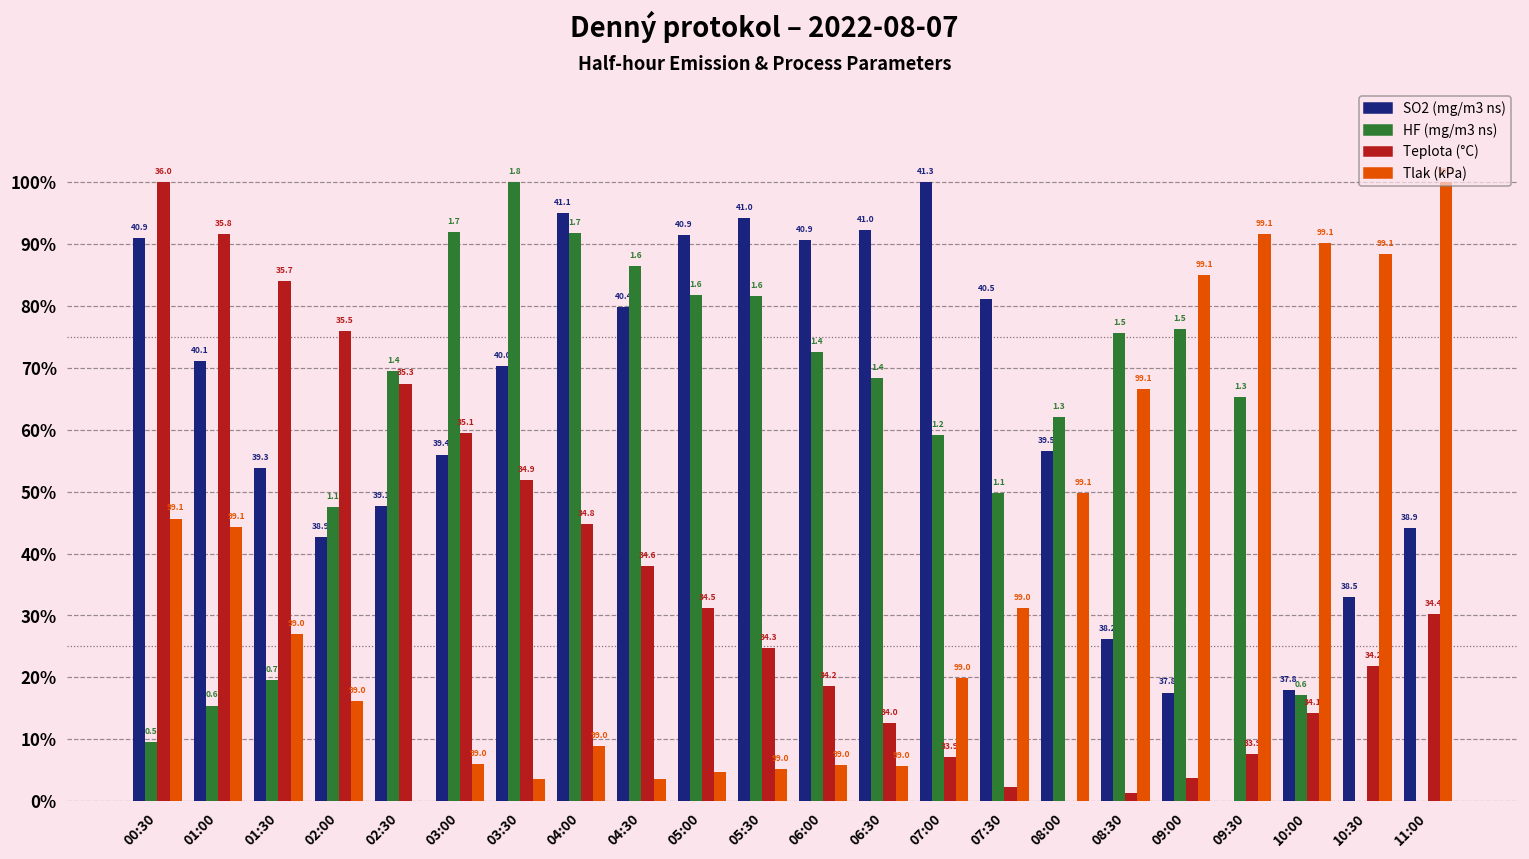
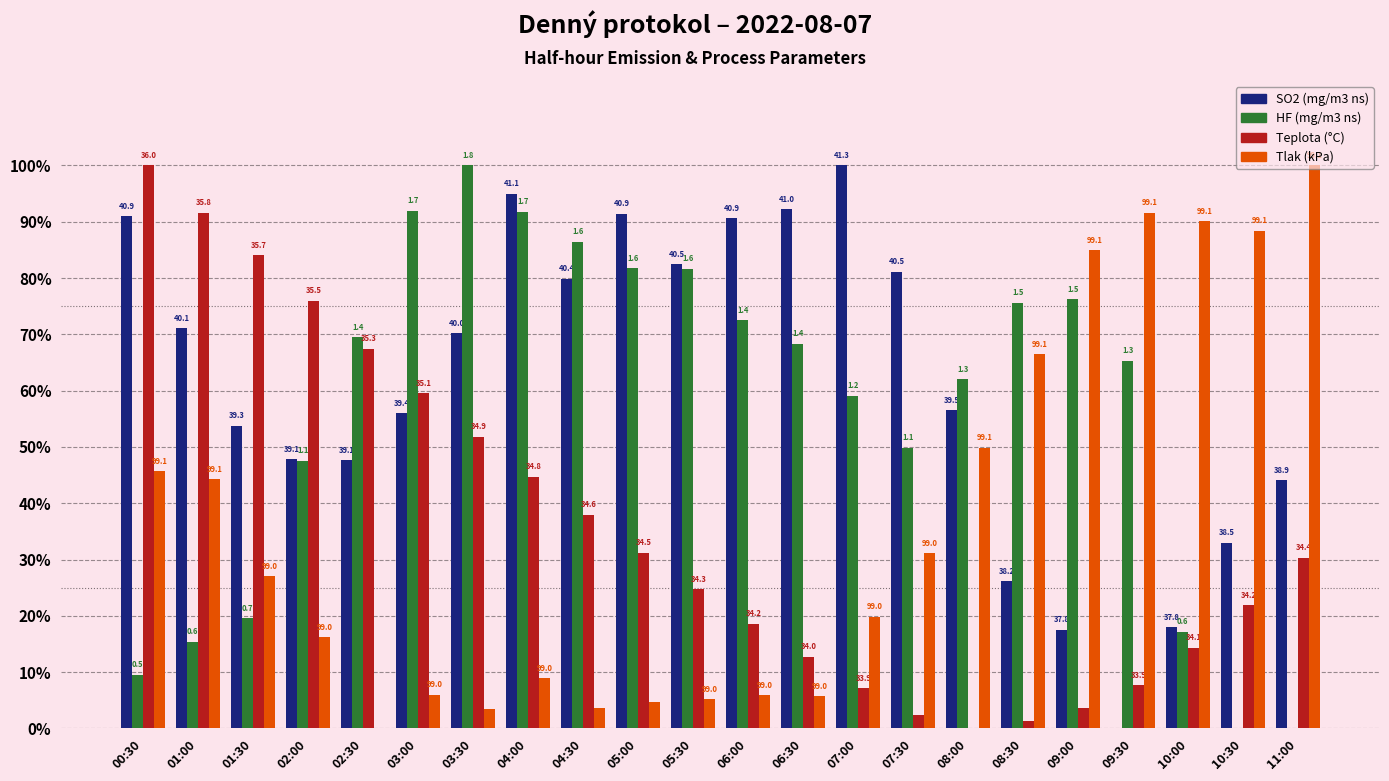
  {
    "SO2 (mg/m3 ns)": {
-     "02:00": "38.9",
-     "05:30": "41.0"
+     "02:00": "39.1",
+     "05:30": "40.5"
    },
    "HF (mg/m3 ns)": {
      "10:30": "0%"
    },
    "Teplota (°C)": {
      "02:30": "67%",
      "07:30": "2%",
      "08:00": "0%",
      "08:30": "1%",
      "09:00": "4%",
      "10:00": "14%"
    },
    "Tlak (kPa)": {
      "02:30": "0%",
      "03:30": "4%",
      "04:30": "4%",
      "05:00": "5%"
    }
  }
